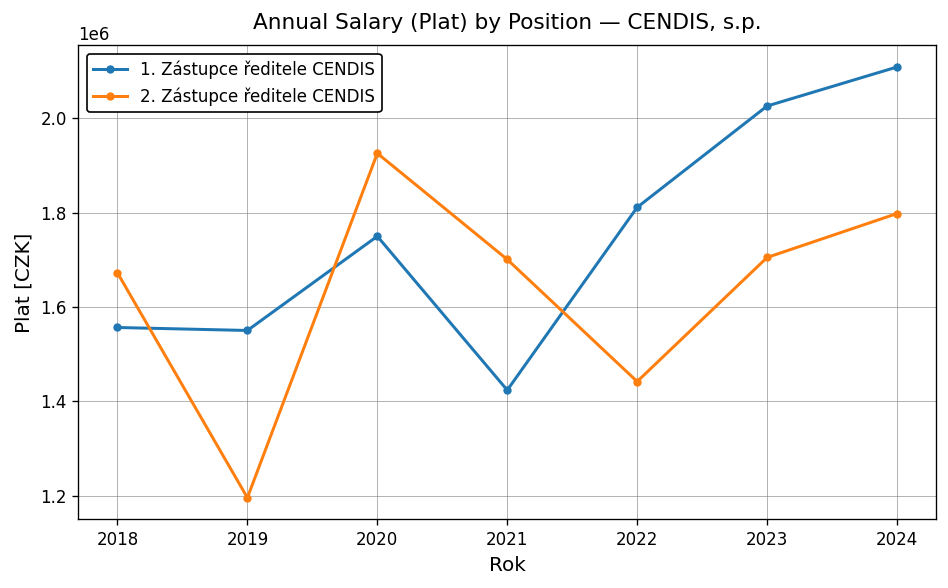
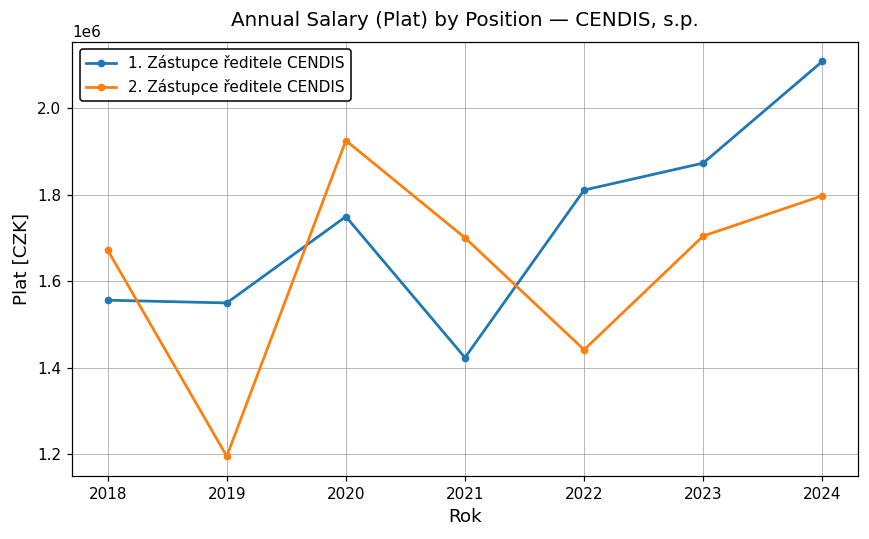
  {
    "1. Zástupce ředitele CENDIS": {
      "2018": 1560000,
      "2019": 1550000,
      "2020": 1750000,
      "2021": 1420000,
      "2022": 1810000,
-     "2023": 2030000,
+     "2023": 1870000,
      "2024": 2110000
    },
    "2. Zástupce ředitele CENDIS": {
      "2018": 1670000,
      "2019": 1200000,
      "2020": 1930000,
      "2021": 1700000,
      "2022": 1440000,
      "2023": 1710000,
      "2024": 1800000
    }
  }
